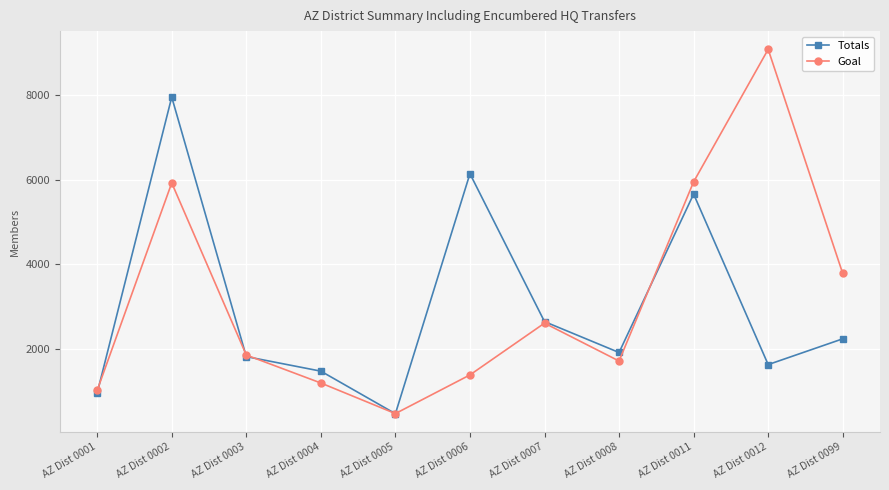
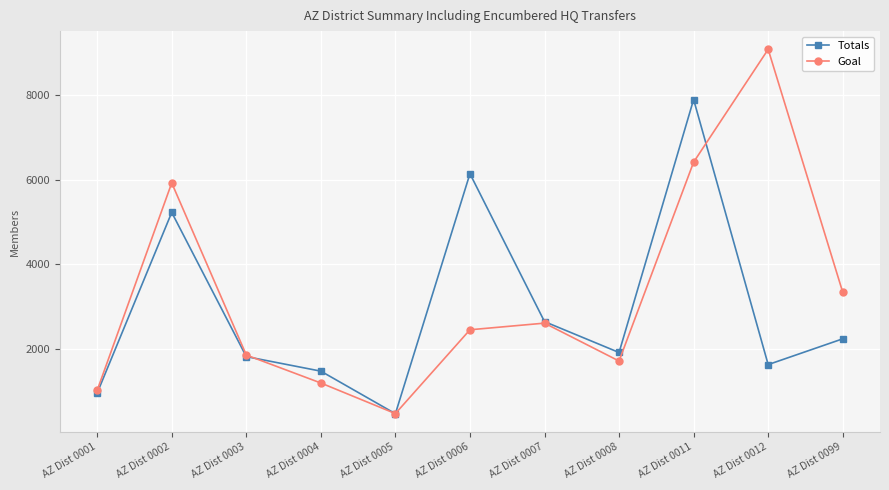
  {
    "Totals": {
      "AZ Dist 0001": 1000,
-     "AZ Dist 0002": 8000,
+     "AZ Dist 0002": 5200,
      "AZ Dist 0004": 1500,
      "AZ Dist 0006": 6100,
      "AZ Dist 0008": 1900,
-     "AZ Dist 0011": 5700,
+     "AZ Dist 0011": 7900,
      "AZ Dist 0012": 1600,
      "AZ Dist 0099": 2200
    },
    "Goal": {
      "AZ Dist 0001": 1000,
      "AZ Dist 0002": 5900,
      "AZ Dist 0004": 1200,
-     "AZ Dist 0006": 1400,
+     "AZ Dist 0006": 2500,
      "AZ Dist 0008": 1700,
-     "AZ Dist 0011": 6000,
+     "AZ Dist 0011": 6400,
      "AZ Dist 0012": 9100,
-     "AZ Dist 0099": 3800
+     "AZ Dist 0099": 3300
    }
  }
